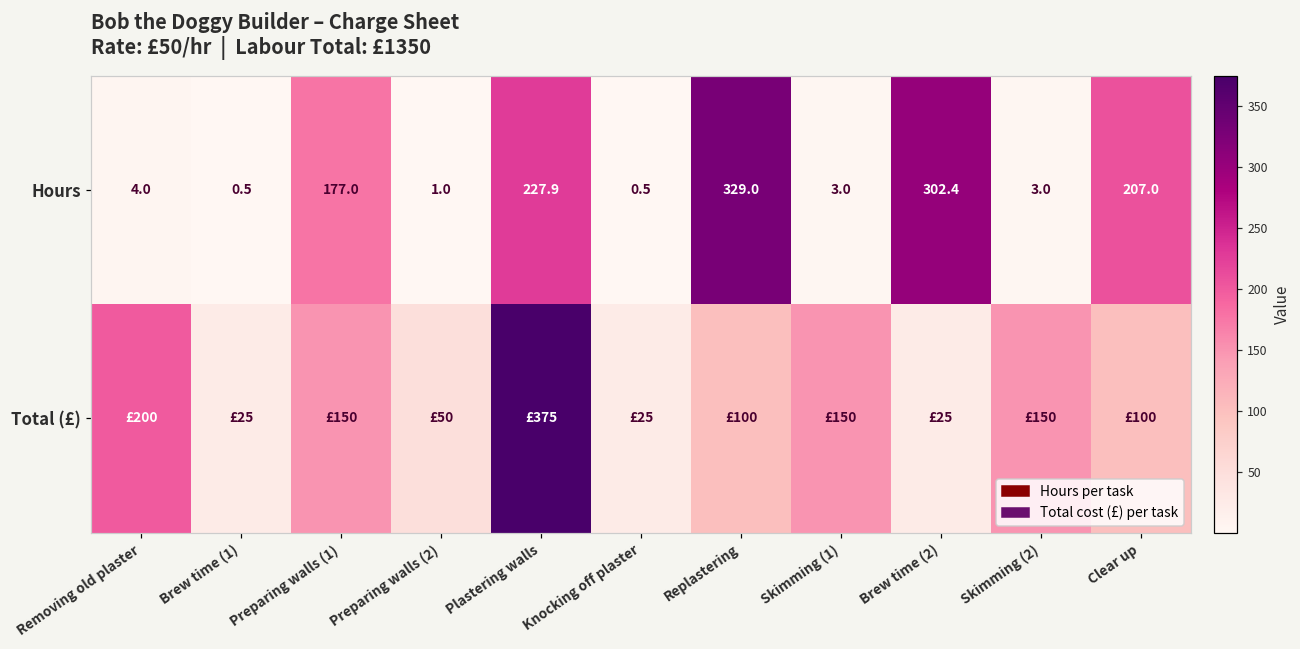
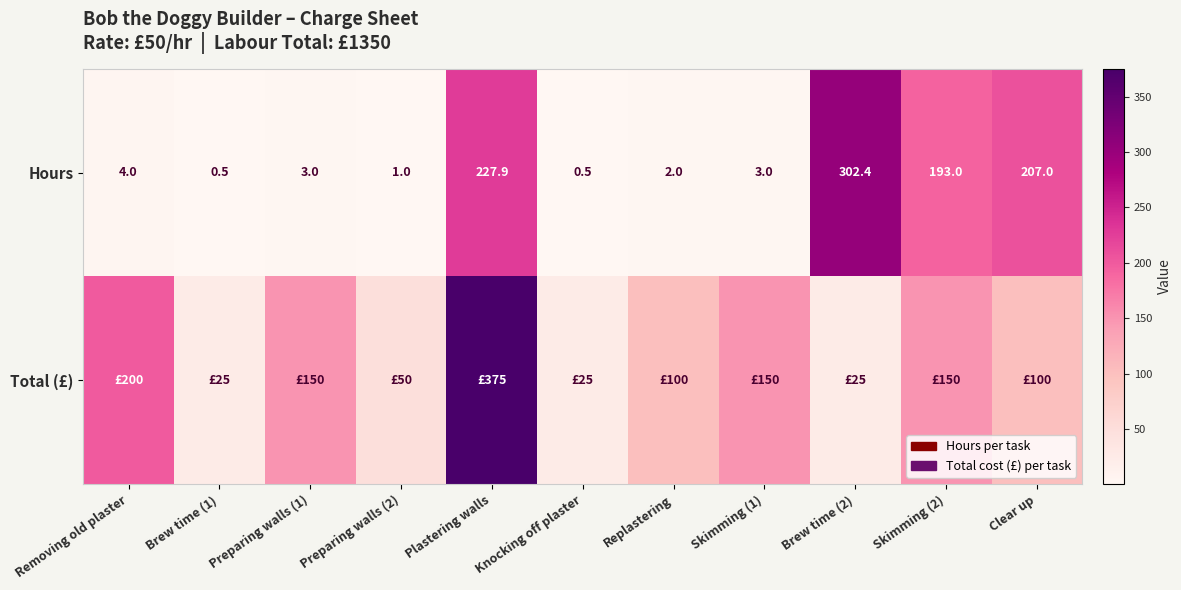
  {
    "Hours": {
      "Removing old plaster": "4.0",
      "Brew time (1)": "0.5",
-     "Preparing walls (1)": "177.0",
+     "Preparing walls (1)": "3.0",
      "Preparing walls (2)": "1.0",
      "Plastering walls": "227.9",
      "Knocking off plaster": "0.5",
-     "Replastering": "329.0",
+     "Replastering": "2.0",
      "Skimming (1)": "3.0",
      "Brew time (2)": "302.4",
-     "Skimming (2)": "3.0",
+     "Skimming (2)": "193.0",
      "Clear up": "207.0"
    },
    "Total (£)": {
      "Removing old plaster": "£200",
      "Brew time (1)": "£25",
      "Preparing walls (1)": "£150",
      "Preparing walls (2)": "£50",
      "Plastering walls": "£375",
      "Knocking off plaster": "£25",
      "Replastering": "£100",
      "Skimming (1)": "£150",
      "Brew time (2)": "£25",
      "Skimming (2)": "£150",
      "Clear up": "£100"
    }
  }
